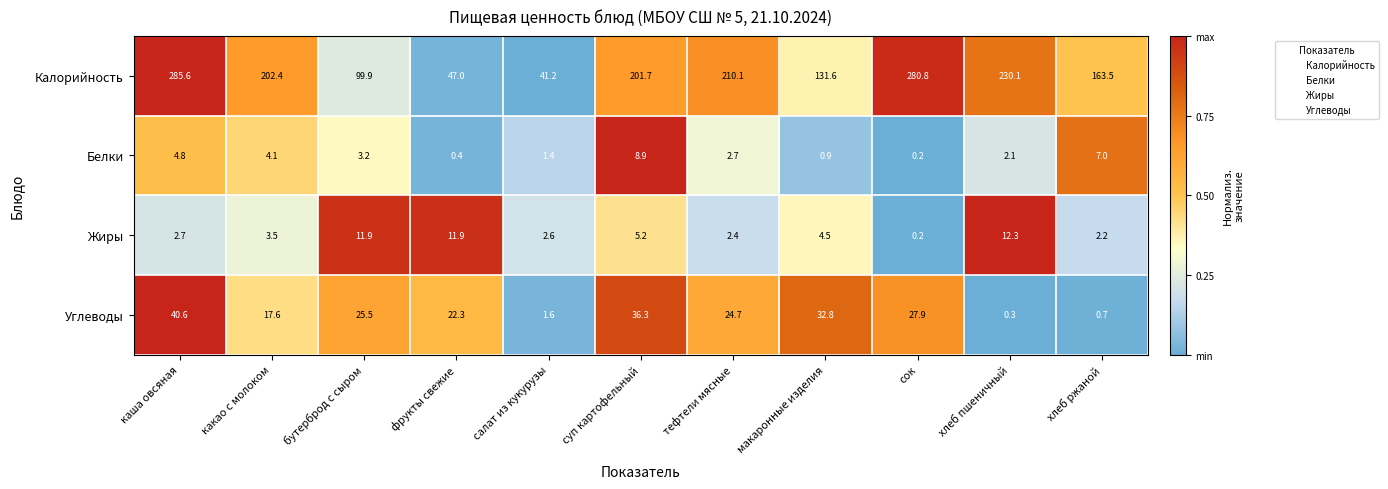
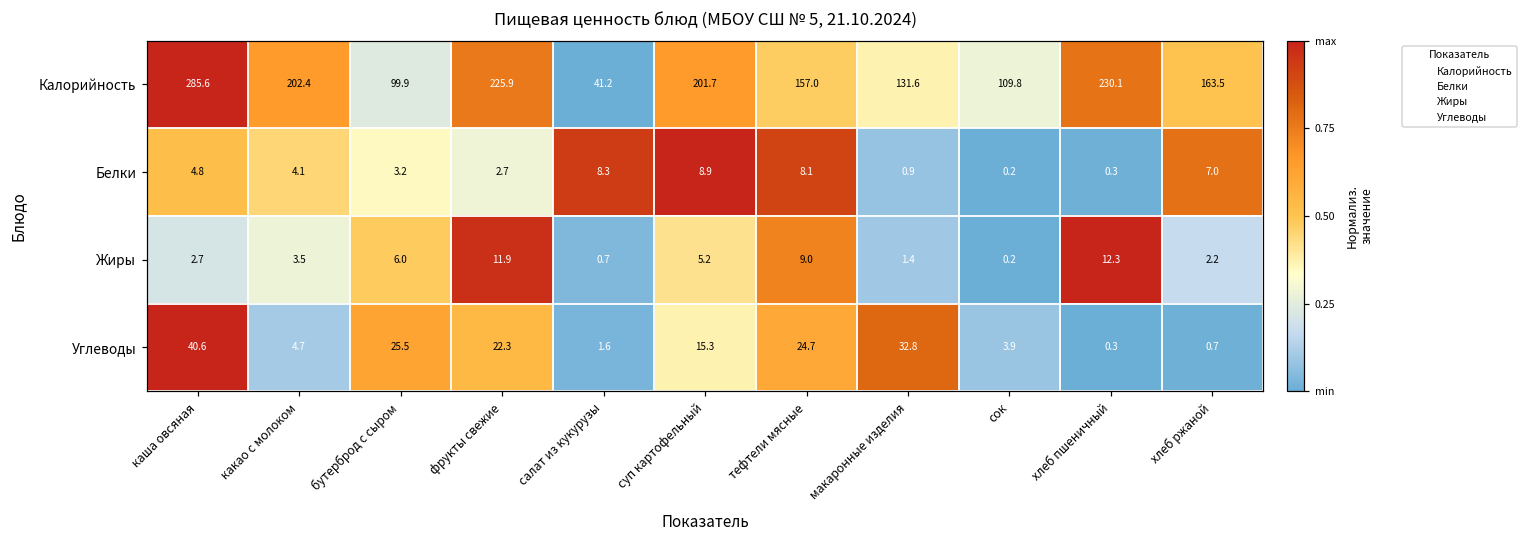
  {
    "Калорийность": {
      "каша овсяная": 285.6,
      "какао с молоком": 202.4,
      "бутерброд с сыром": 99.9,
-     "фрукты свежие": 47.0,
+     "фрукты свежие": 225.9,
      "салат из кукурузы": 41.2,
      "суп картофельный": 201.7,
-     "тефтели мясные": 210.1,
+     "тефтели мясные": 157.0,
      "макаронные изделия": 131.6,
-     "сок": 280.8,
+     "сок": 109.8,
      "хлеб пшеничный": 230.1,
      "хлеб ржаной": 163.5
    },
    "Белки": {
      "каша овсяная": 4.8,
      "какао с молоком": 4.1,
      "бутерброд с сыром": 3.2,
-     "фрукты свежие": 0.4,
-     "салат из кукурузы": 1.4,
+     "фрукты свежие": 2.7,
+     "салат из кукурузы": 8.3,
      "суп картофельный": 8.9,
-     "тефтели мясные": 2.7,
+     "тефтели мясные": 8.1,
      "макаронные изделия": 0.9,
      "сок": 0.2,
-     "хлеб пшеничный": 2.1,
+     "хлеб пшеничный": 0.3,
      "хлеб ржаной": 7.0
    },
    "Жиры": {
      "каша овсяная": 2.7,
      "какао с молоком": 3.5,
-     "бутерброд с сыром": 11.9,
+     "бутерброд с сыром": 6.0,
      "фрукты свежие": 11.9,
-     "салат из кукурузы": 2.6,
+     "салат из кукурузы": 0.7,
      "суп картофельный": 5.2,
-     "тефтели мясные": 2.4,
-     "макаронные изделия": 4.5,
+     "тефтели мясные": 9.0,
+     "макаронные изделия": 1.4,
      "сок": 0.2,
      "хлеб пшеничный": 12.3,
      "хлеб ржаной": 2.2
    },
    "Углеводы": {
      "каша овсяная": 40.6,
-     "какао с молоком": 17.6,
+     "какао с молоком": 4.7,
      "бутерброд с сыром": 25.5,
      "фрукты свежие": 22.3,
      "салат из кукурузы": 1.6,
-     "суп картофельный": 36.3,
+     "суп картофельный": 15.3,
      "тефтели мясные": 24.7,
      "макаронные изделия": 32.8,
-     "сок": 27.9,
+     "сок": 3.9,
      "хлеб пшеничный": 0.3,
      "хлеб ржаной": 0.7
    }
  }
